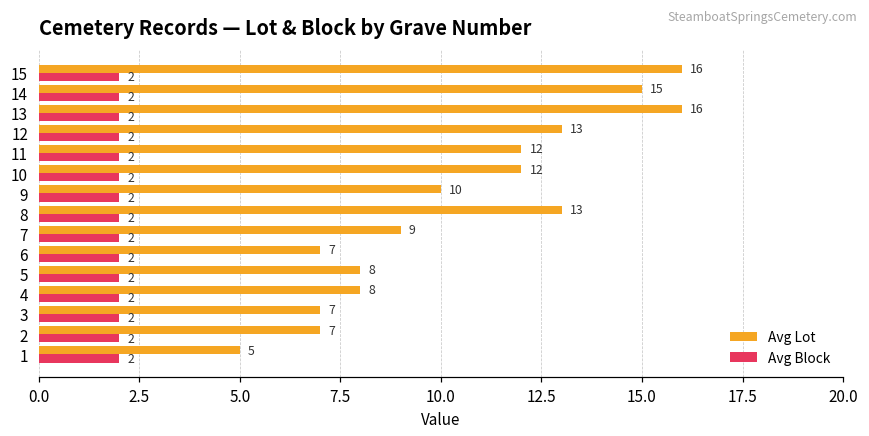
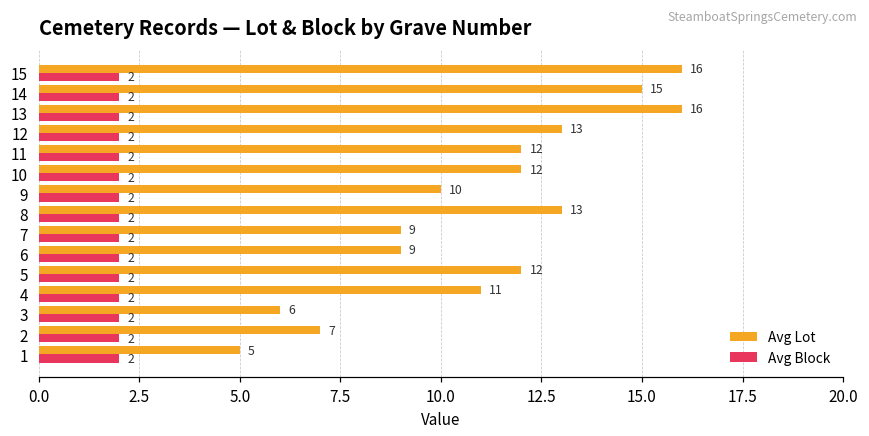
  {
    "Avg Lot": {
      "15": 16,
      "14": 15,
      "13": 16,
      "12": 13,
      "11": 12,
      "10": 12,
      "9": 10,
      "8": 13,
      "7": 9,
-     "6": 7,
-     "5": 8,
-     "4": 8,
-     "3": 7,
+     "6": 9,
+     "5": 12,
+     "4": 11,
+     "3": 6,
      "2": 7,
      "1": 5
    },
    "Avg Block": {
      "15": 2,
      "14": 2,
      "13": 2,
      "12": 2,
      "11": 2,
      "10": 2,
      "9": 2,
      "8": 2,
      "7": 2,
      "6": 2,
      "5": 2,
      "4": 2,
      "3": 2,
      "2": 2,
      "1": 2
    }
  }
